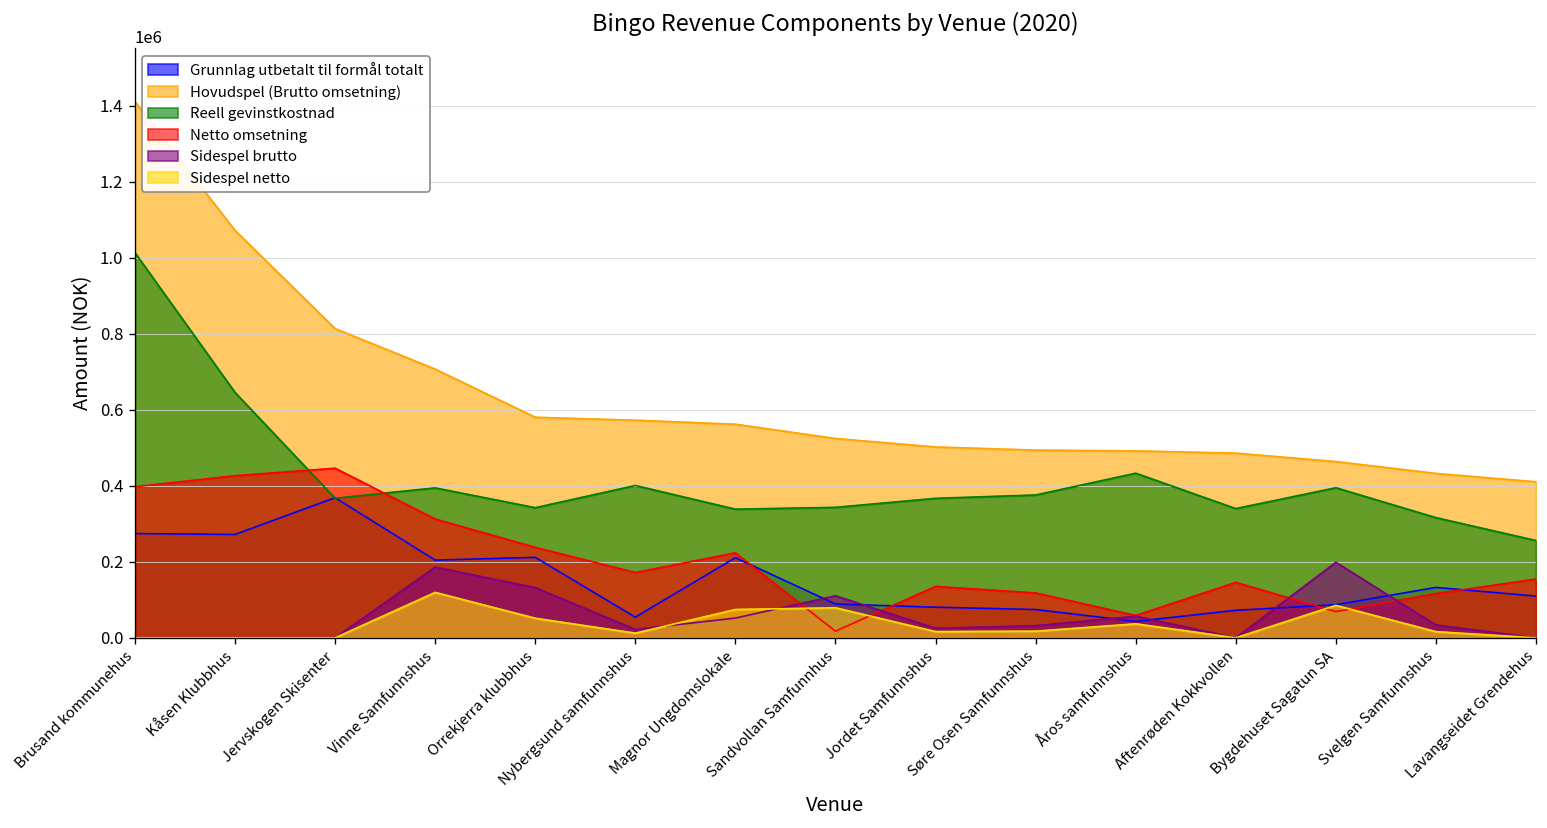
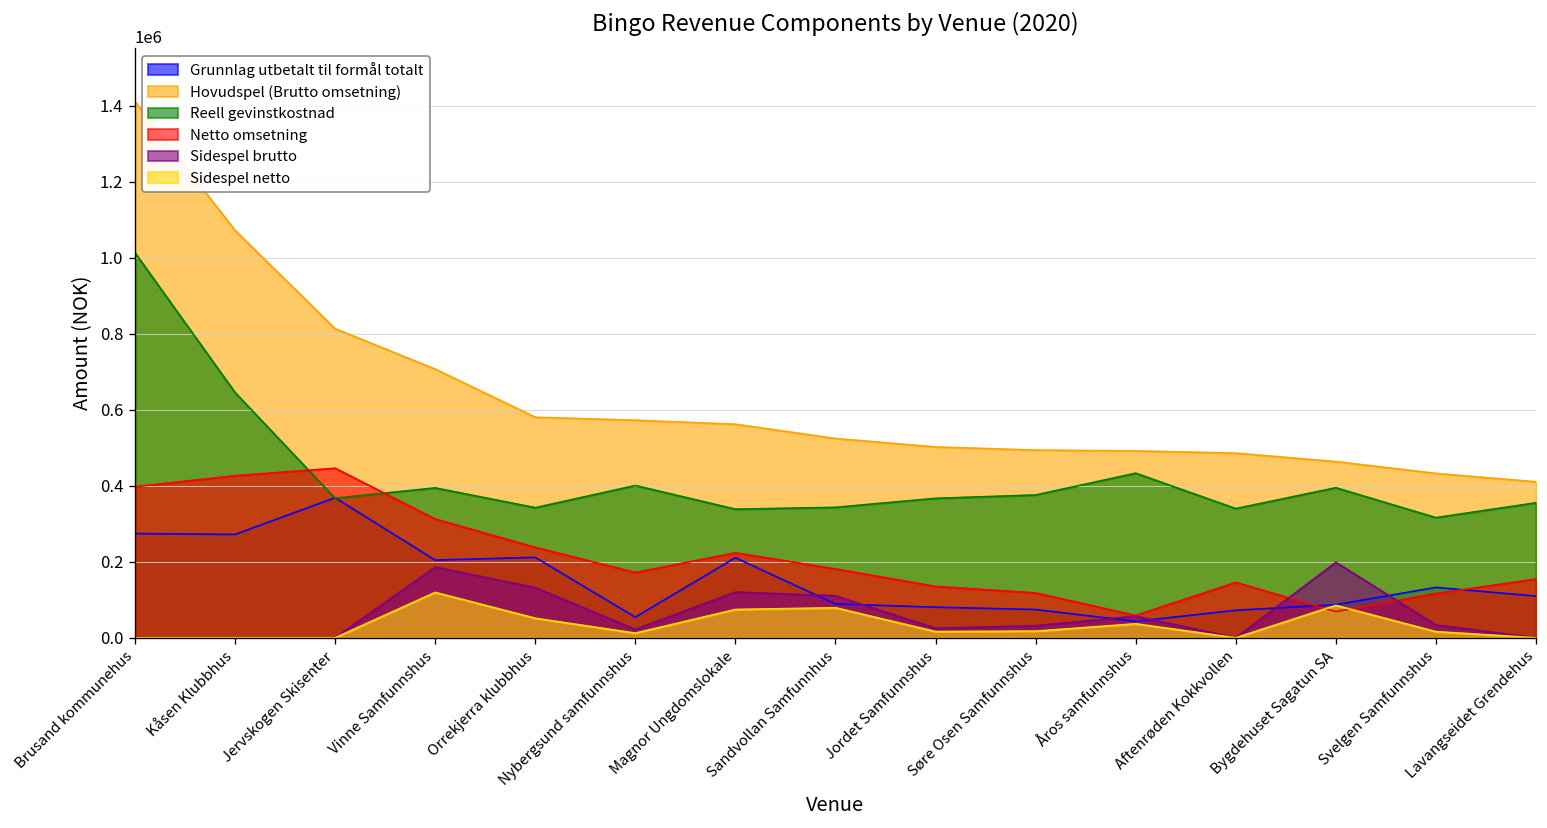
  {
    "Grunnlag utbetalt til formål totalt": {
      "Brusand kommunehus": 270000,
      "Kåsen Klubbhus": 270000,
      "Vinne Samfunnshus": 200000,
      "Orrekjerra klubbhus": 210000,
      "Nybergsund samfunnshus": 50000,
      "Magnor Ungdomslokale": 210000,
      "Sandvollan Samfunnhus": 90000,
      "Jordet Samfunnshus": 80000,
      "Søre Osen Samfunnshus": 70000,
      "Aftenrøden Kokkvollen": 70000,
      "Svelgen Samfunnshus": 130000,
      "Lavangseidet Grendehus": 110000
    },
    "Reell gevinstkostnad": {
      "Brusand kommunehus": 1010000,
      "Kåsen Klubbhus": 650000,
      "Vinne Samfunnshus": 390000,
      "Orrekjerra klubbhus": 340000,
      "Nybergsund samfunnshus": 400000,
      "Magnor Ungdomslokale": 340000,
      "Sandvollan Samfunnhus": 340000,
      "Jordet Samfunnshus": 370000,
      "Søre Osen Samfunnshus": 380000,
      "Åros samfunnshus": 430000,
      "Aftenrøden Kokkvollen": 340000,
      "Bygdehuset Sagatun SA": 390000,
      "Svelgen Samfunnshus": 320000,
-     "Lavangseidet Grendehus": 260000
+     "Lavangseidet Grendehus": 360000
    },
    "Netto omsetning": {
      "Brusand kommunehus": 400000,
      "Kåsen Klubbhus": 430000,
      "Jervskogen Skisenter": 450000,
      "Vinne Samfunnshus": 310000,
      "Orrekjerra klubbhus": 240000,
      "Nybergsund samfunnshus": 170000,
      "Magnor Ungdomslokale": 220000,
-     "Sandvollan Samfunnhus": 20000,
+     "Sandvollan Samfunnhus": 180000,
      "Jordet Samfunnshus": 140000,
      "Søre Osen Samfunnshus": 120000,
      "Aftenrøden Kokkvollen": 150000,
      "Bygdehuset Sagatun SA": 70000,
      "Svelgen Samfunnshus": 120000,
      "Lavangseidet Grendehus": 150000
    },
    "Sidespel brutto": {
      "Vinne Samfunnshus": 190000,
      "Orrekjerra klubbhus": 130000,
      "Nybergsund samfunnshus": 20000,
-     "Magnor Ungdomslokale": 50000,
+     "Magnor Ungdomslokale": 120000,
      "Sandvollan Samfunnhus": 110000,
      "Jordet Samfunnshus": 30000,
      "Søre Osen Samfunnshus": 30000,
      "Bygdehuset Sagatun SA": 200000,
      "Svelgen Samfunnshus": 30000
    }
  }
